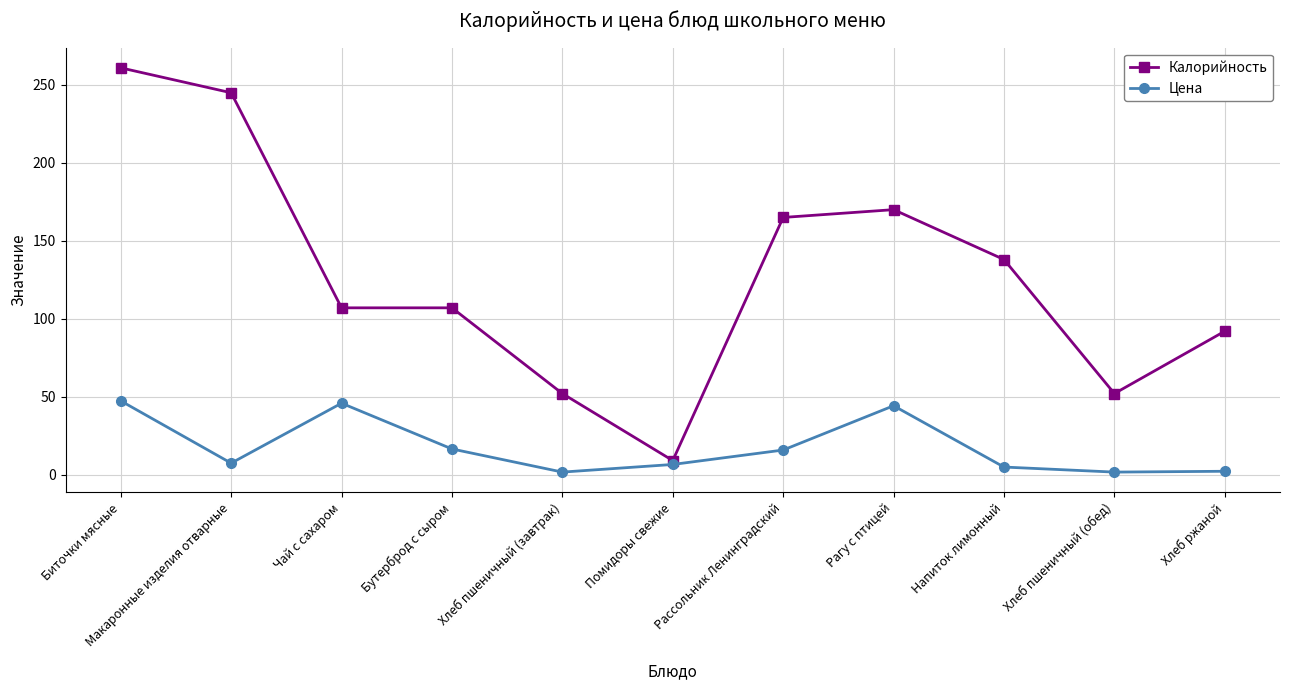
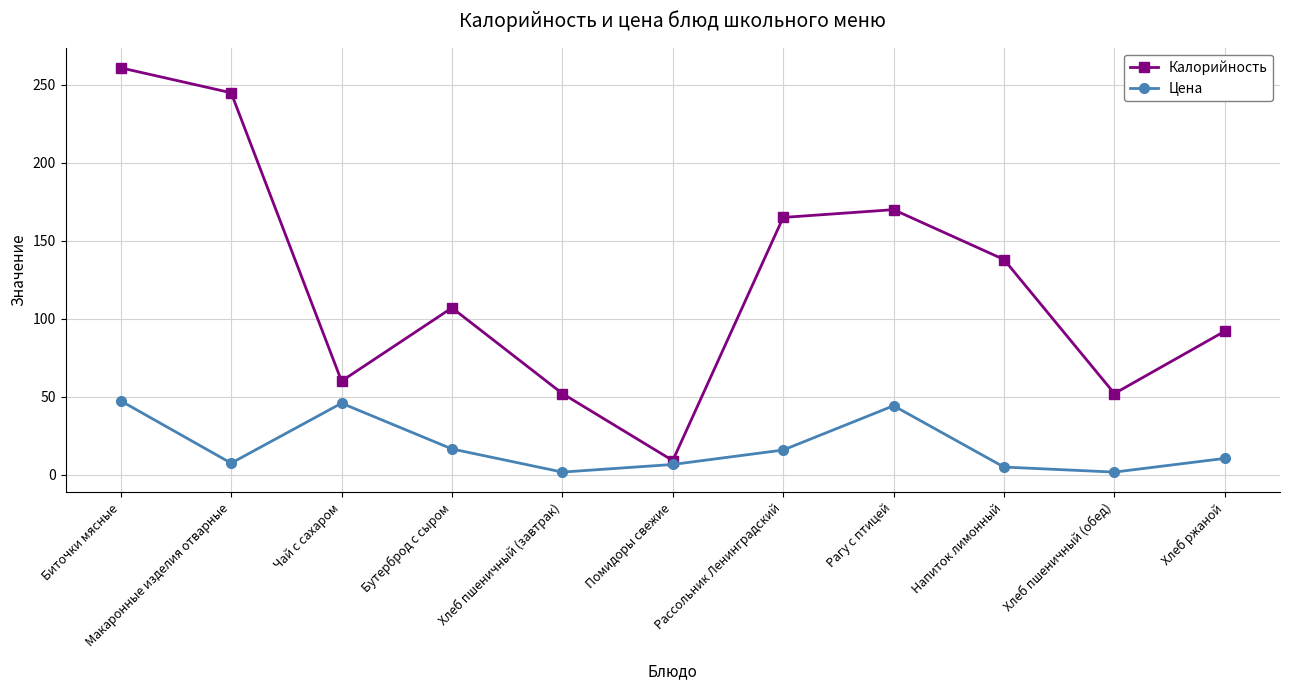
  {
    "Калорийность": {
      "Биточки мясные": 261,
      "Макаронные изделия отварные": 245,
-     "Чай с сахаром": 107,
+     "Чай с сахаром": 60,
      "Бутерброд с сыром": 107,
      "Хлеб пшеничный (завтрак)": 52,
      "Помидоры свежие": 9,
      "Рассольник Ленинградский": 165,
      "Рагу с птицей": 170,
      "Напиток лимонный": 138,
      "Хлеб пшеничный (обед)": 52,
      "Хлеб ржаной": 92
    },
    "Цена": {
      "Биточки мясные": 47,
      "Макаронные изделия отварные": 7,
      "Чай с сахаром": 46,
      "Бутерброд с сыром": 16,
      "Хлеб пшеничный (завтрак)": 2,
      "Помидоры свежие": 7,
      "Рассольник Ленинградский": 16,
      "Рагу с птицей": 44,
      "Напиток лимонный": 5,
      "Хлеб пшеничный (обед)": 2,
-     "Хлеб ржаной": 2
+     "Хлеб ржаной": 10
    }
  }
